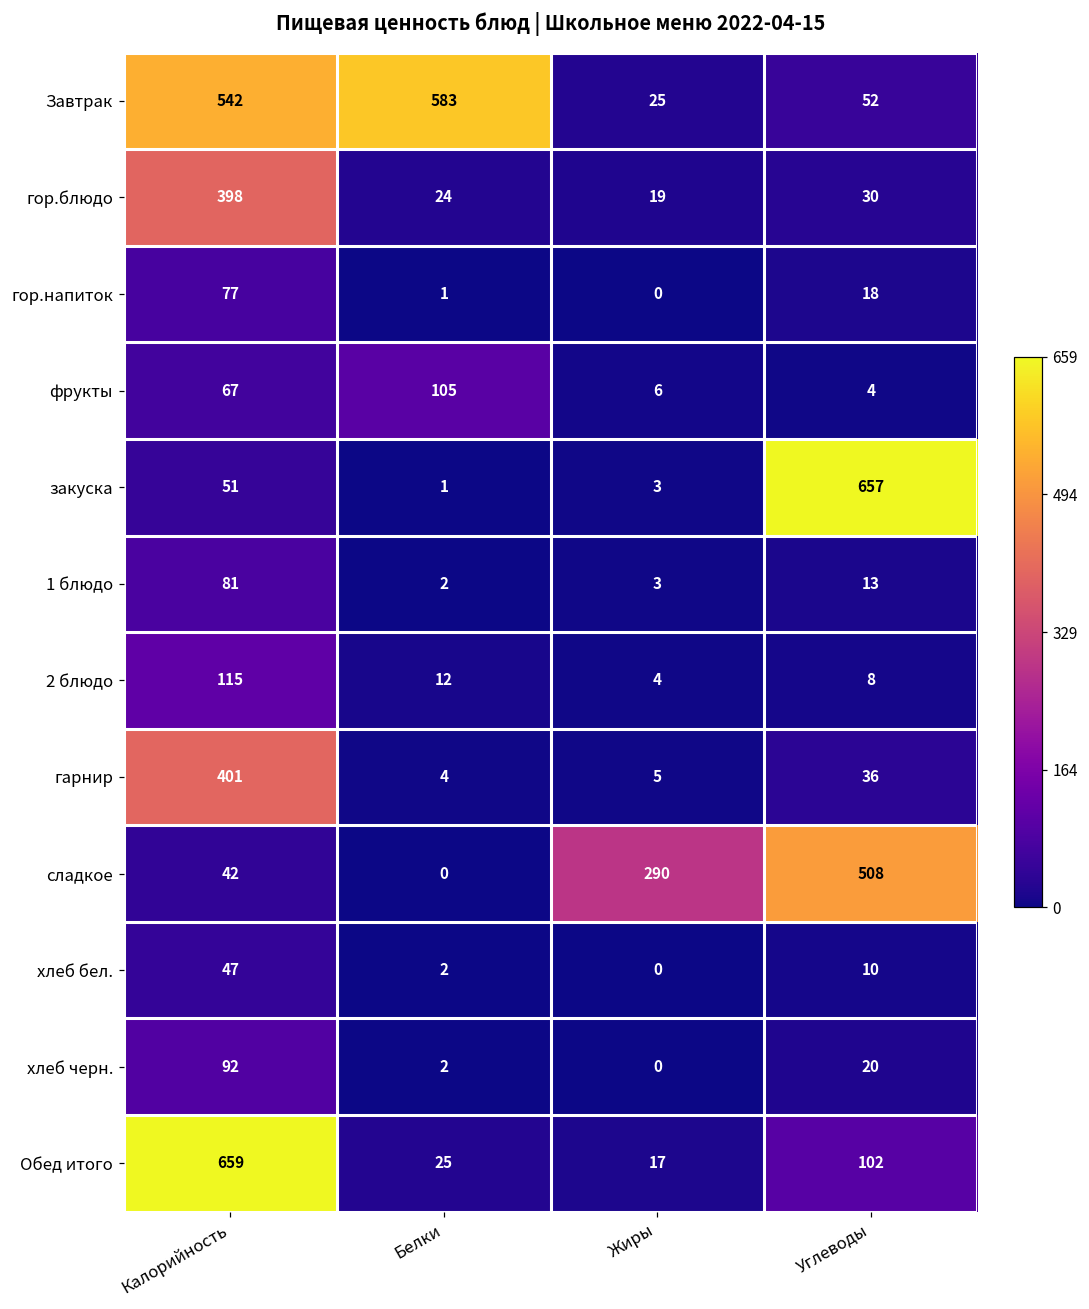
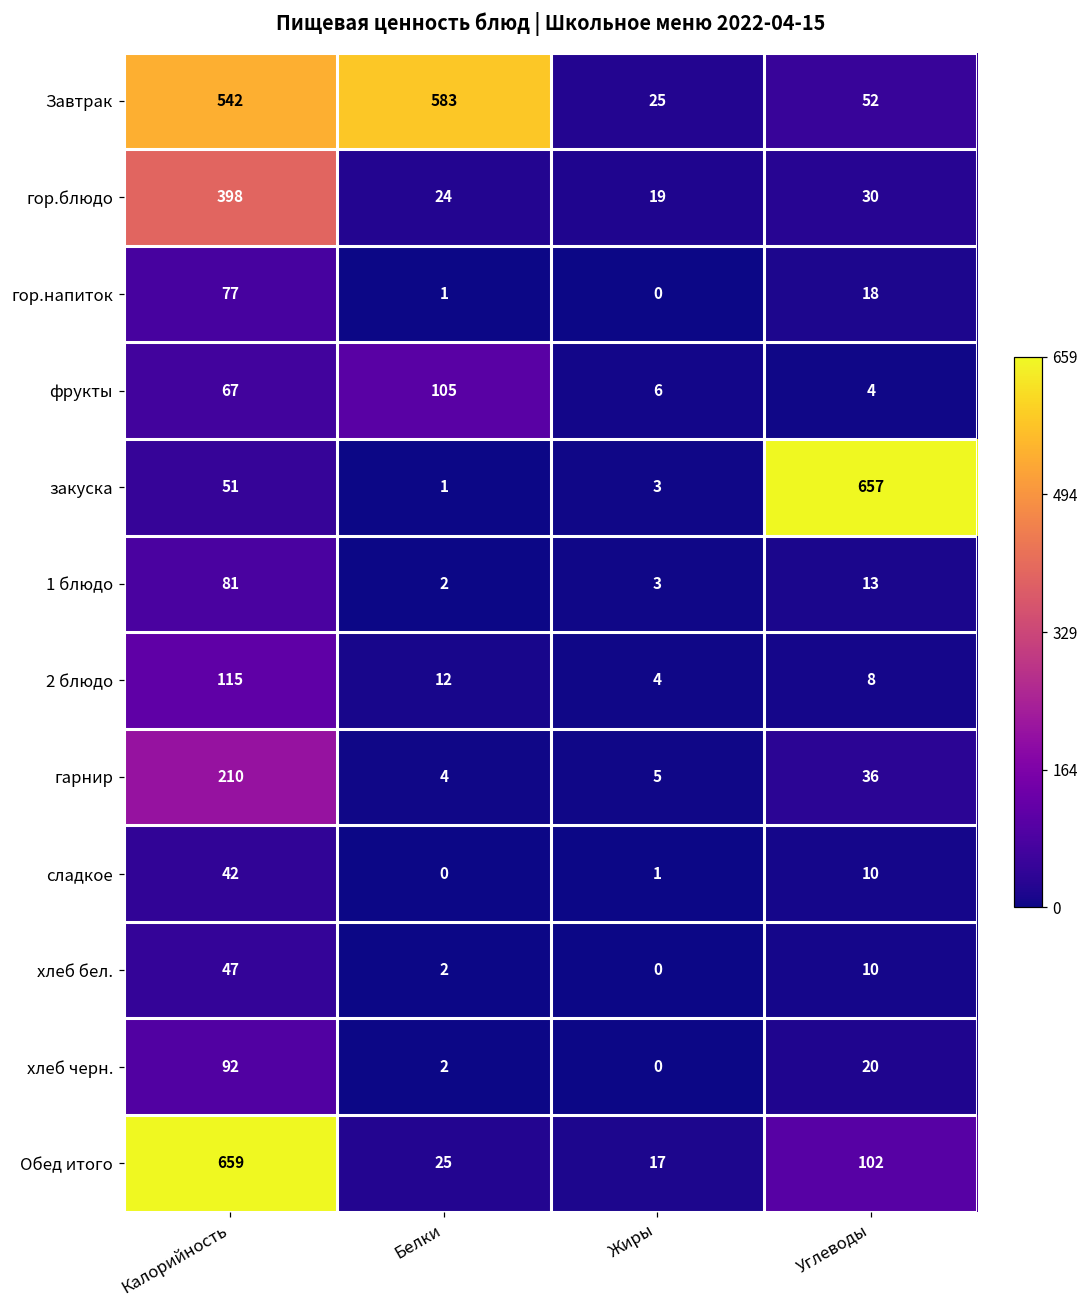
  {
    "Завтрак": {
      "Калорийность": 542,
      "Белки": 583,
      "Жиры": 25,
      "Углеводы": 52
    },
    "гор.блюдо": {
      "Калорийность": 398,
      "Белки": 24,
      "Жиры": 19,
      "Углеводы": 30
    },
    "гор.напиток": {
      "Калорийность": 77,
      "Белки": 1,
      "Жиры": 0,
      "Углеводы": 18
    },
    "фрукты": {
      "Калорийность": 67,
      "Белки": 105,
      "Жиры": 6,
      "Углеводы": 4
    },
    "закуска": {
      "Калорийность": 51,
      "Белки": 1,
      "Жиры": 3,
      "Углеводы": 657
    },
    "1 блюдо": {
      "Калорийность": 81,
      "Белки": 2,
      "Жиры": 3,
      "Углеводы": 13
    },
    "2 блюдо": {
      "Калорийность": 115,
      "Белки": 12,
      "Жиры": 4,
      "Углеводы": 8
    },
    "гарнир": {
-     "Калорийность": 401,
+     "Калорийность": 210,
      "Белки": 4,
      "Жиры": 5,
      "Углеводы": 36
    },
    "сладкое": {
      "Калорийность": 42,
      "Белки": 0,
-     "Жиры": 290,
-     "Углеводы": 508
+     "Жиры": 1,
+     "Углеводы": 10
    },
    "хлеб бел.": {
      "Калорийность": 47,
      "Белки": 2,
      "Жиры": 0,
      "Углеводы": 10
    },
    "хлеб черн.": {
      "Калорийность": 92,
      "Белки": 2,
      "Жиры": 0,
      "Углеводы": 20
    },
    "Обед итого": {
      "Калорийность": 659,
      "Белки": 25,
      "Жиры": 17,
      "Углеводы": 102
    }
  }
